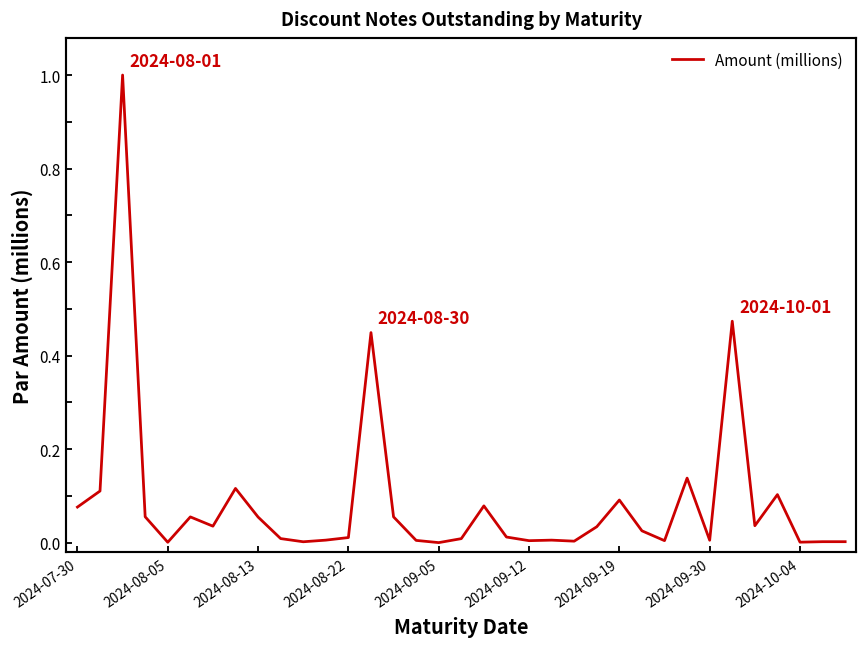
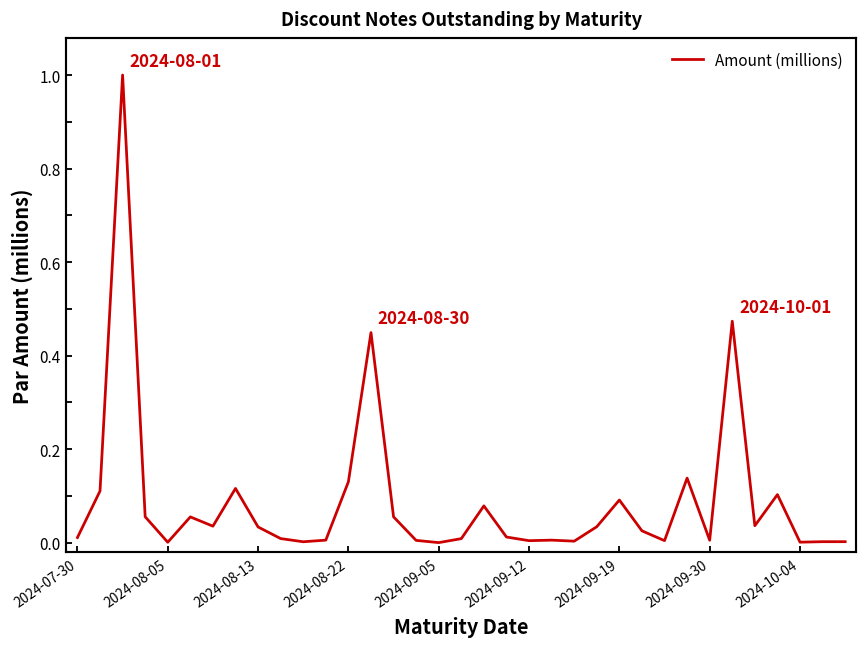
  {
-   "2024-07-30": 0.08,
+   "2024-07-30": 0.01,
    "2024-08-05": 0.00,
-   "2024-08-13": 0.05,
-   "2024-08-22": 0.01,
+   "2024-08-13": 0.03,
+   "2024-08-22": 0.13,
    "2024-09-05": 0.00,
    "2024-09-12": 0.00,
    "2024-09-19": 0.09,
    "2024-09-30": 0.01,
    "2024-10-04": 0.00
  }
